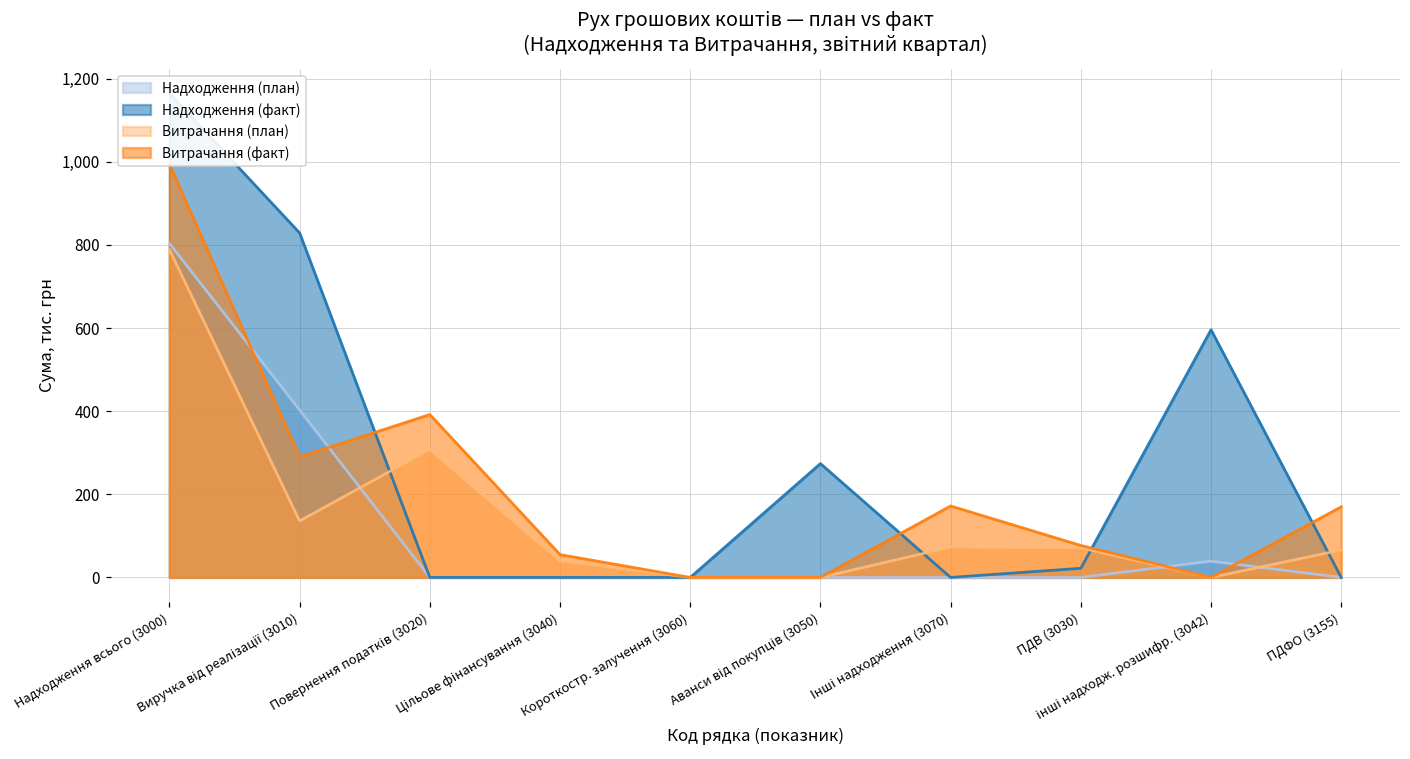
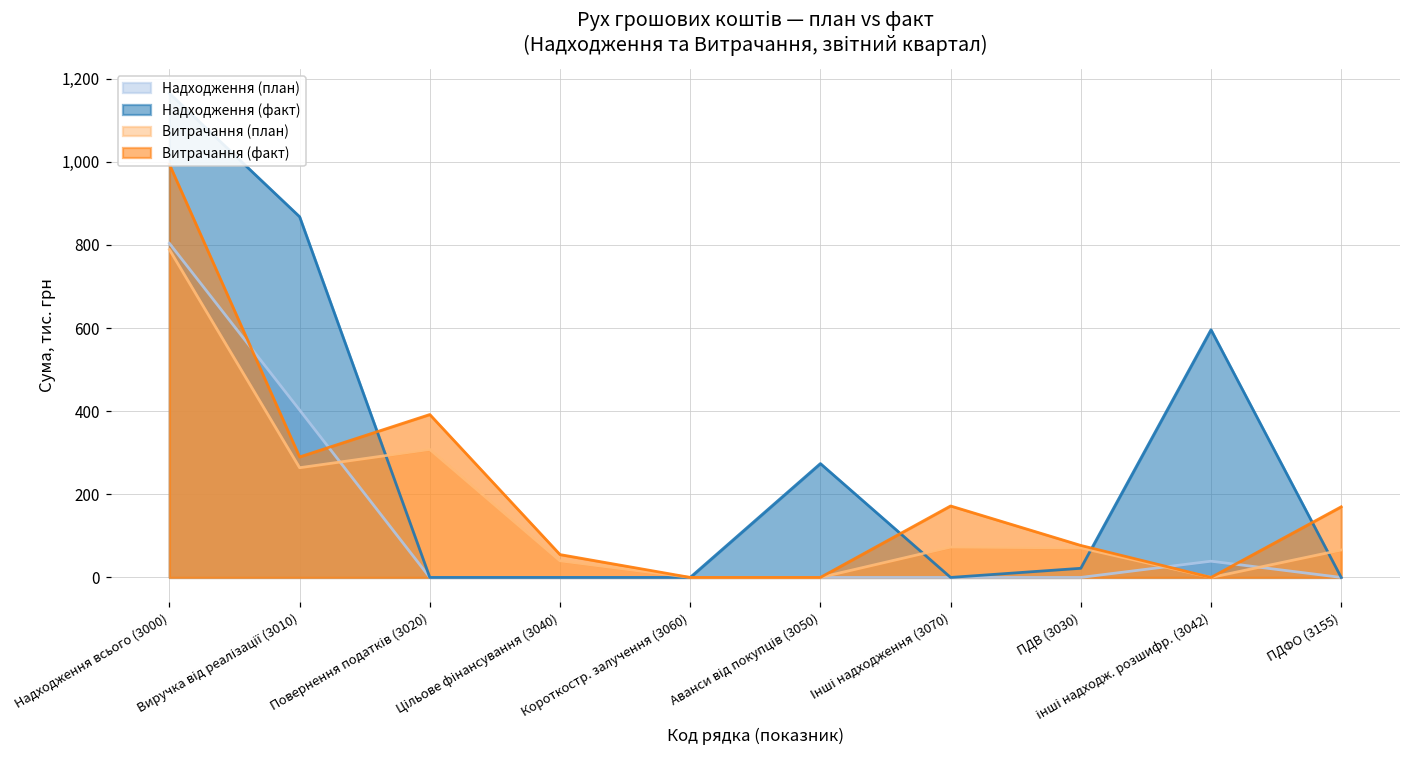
  {
    "Надходження (план)": {
      "Надходження всього (3000)": 800,
      "Виручка від реалізації (3010)": 400,
      "ПДВ (3030)": 0,
      "інші надходж. розшифр. (3042)": 40
    },
    "Надходження (факт)": {
-     "Виручка від реалізації (3010)": 830,
+     "Виручка від реалізації (3010)": 870,
      "Аванси від покупців (3050)": 270,
      "ПДВ (3030)": 20,
      "інші надходж. розшифр. (3042)": 600
    },
    "Витрачання (план)": {
      "Надходження всього (3000)": 790,
-     "Виручка від реалізації (3010)": 140,
+     "Виручка від реалізації (3010)": 260,
      "Повернення податків (3020)": 310,
      "Цільове фінансування (3040)": 40,
      "Інші надходження (3070)": 70,
      "ПДФО (3155)": 70
    },
    "Витрачання (факт)": {
      "Виручка від реалізації (3010)": 290,
      "Повернення податків (3020)": 390,
      "Цільове фінансування (3040)": 60,
      "Інші надходження (3070)": 170,
      "ПДФО (3155)": 170
    }
  }
